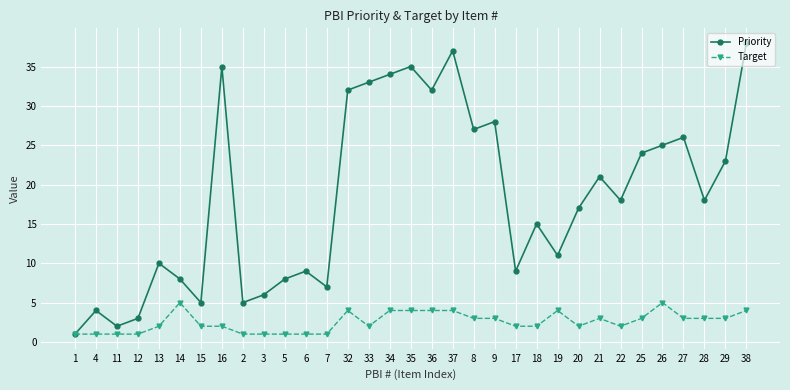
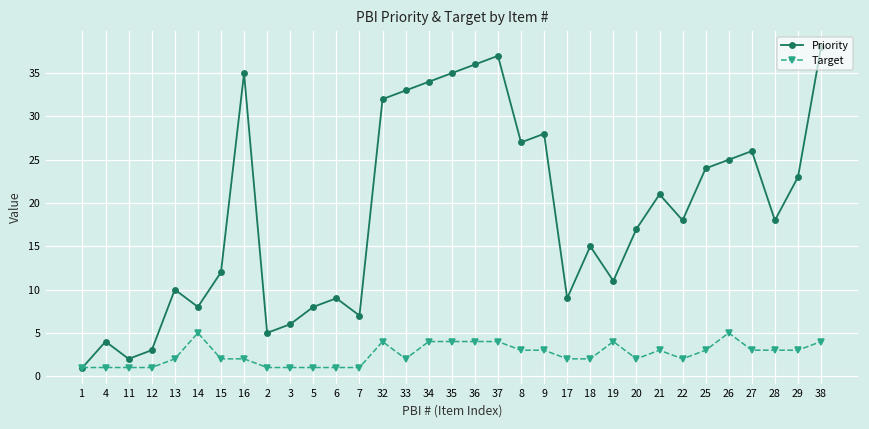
  {
    "Priority": {
      "4": 4,
      "11": 2,
      "12": 3,
      "13": 10,
      "14": 8,
-     "15": 5,
+     "15": 12,
      "16": 35,
      "2": 5,
      "3": 6,
      "5": 8,
      "6": 9,
      "7": 7,
      "32": 32,
      "33": 33,
      "34": 34,
      "35": 35,
-     "36": 32,
+     "36": 36,
      "37": 37,
      "8": 27,
      "9": 28,
      "17": 9,
      "18": 15,
      "19": 11,
      "20": 17,
      "21": 21,
      "22": 18,
      "25": 24,
      "26": 25,
      "27": 26,
      "28": 18,
      "29": 23
    },
    "Target": {
      "4": 1,
      "11": 1,
      "12": 1,
      "13": 2,
      "14": 5,
      "15": 2,
      "16": 2,
      "2": 1,
      "3": 1,
      "5": 1,
      "6": 1,
      "7": 1,
      "32": 4,
      "33": 2,
      "34": 4,
      "35": 4,
      "36": 4,
      "37": 4,
      "8": 3,
      "9": 3,
      "17": 2,
      "18": 2,
      "19": 4,
      "20": 2,
      "21": 3,
      "22": 2,
      "25": 3,
      "26": 5,
      "27": 3,
      "28": 3,
      "29": 3,
      "38": 4
    }
  }
